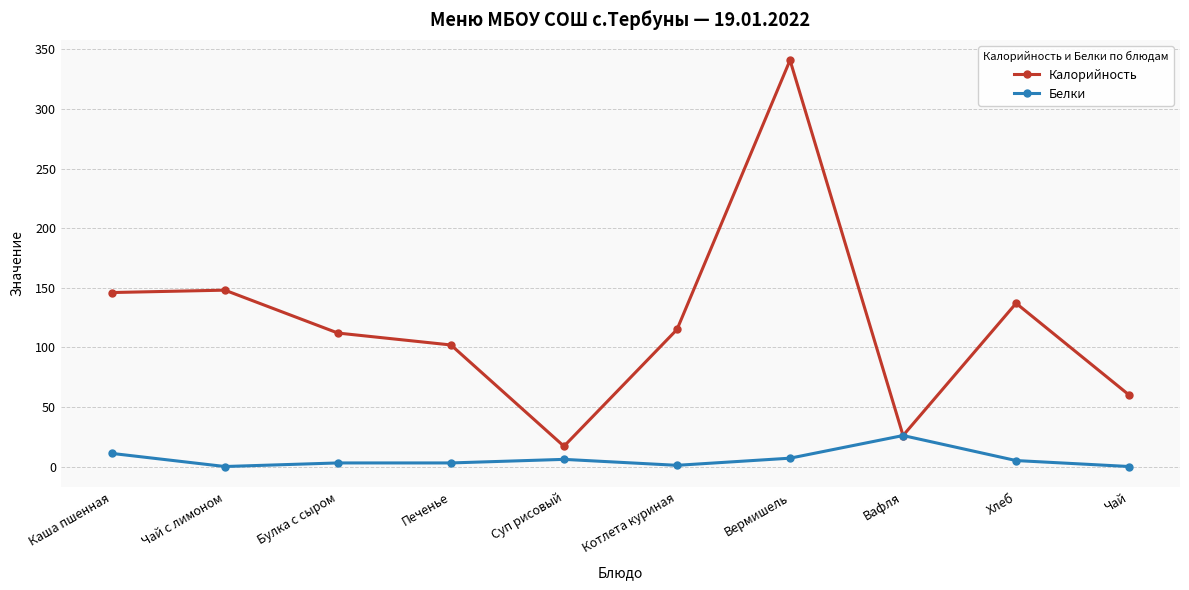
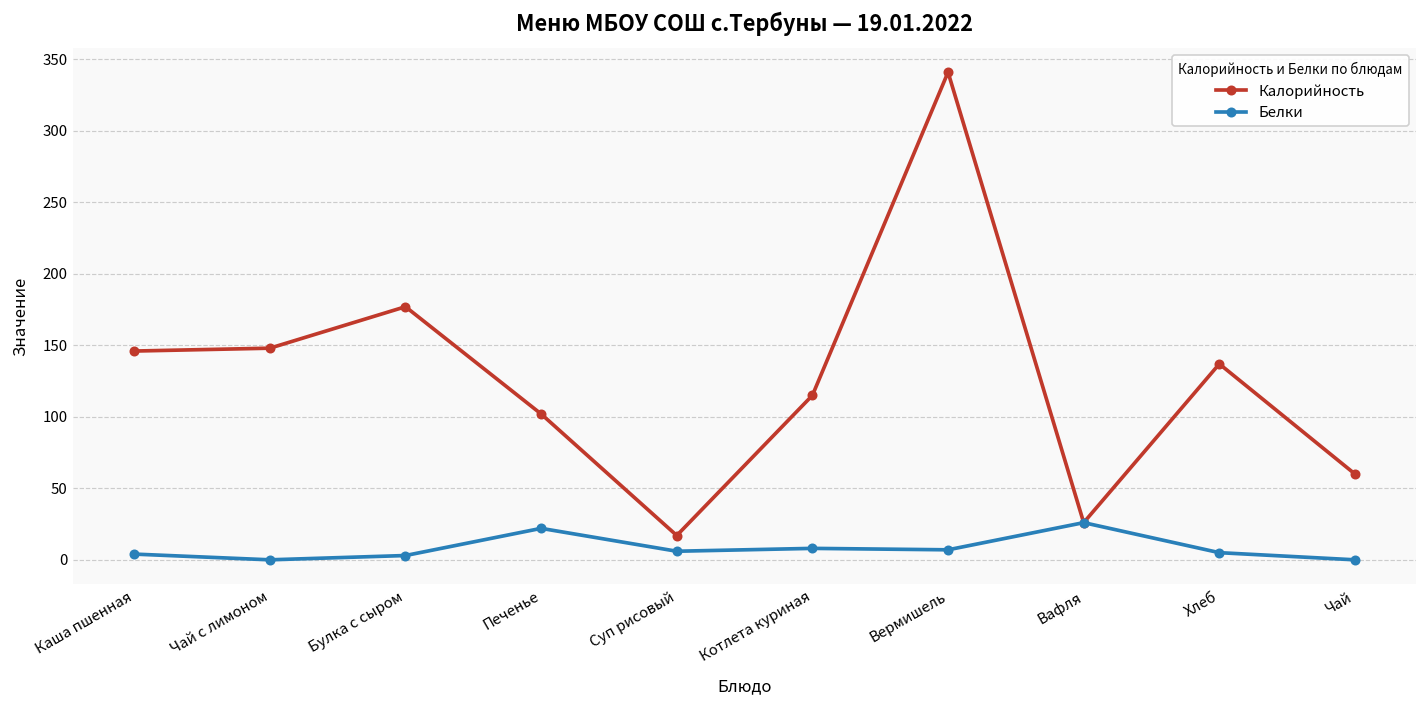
  {
    "Калорийность": {
      "Каша пшенная": 146,
      "Чай с лимоном": 148,
-     "Булка с сыром": 112,
+     "Булка с сыром": 177,
      "Печенье": 102,
      "Суп рисовый": 17,
      "Котлета куриная": 115,
      "Вермишель": 341,
      "Хлеб": 137,
      "Чай": 60
    },
    "Белки": {
-     "Каша пшенная": 11,
+     "Каша пшенная": 4,
      "Чай с лимоном": 0,
      "Булка с сыром": 3,
-     "Печенье": 3,
+     "Печенье": 22,
      "Суп рисовый": 6,
-     "Котлета куриная": 1,
+     "Котлета куриная": 8,
      "Вермишель": 7,
      "Хлеб": 5,
      "Чай": 0
    }
  }
